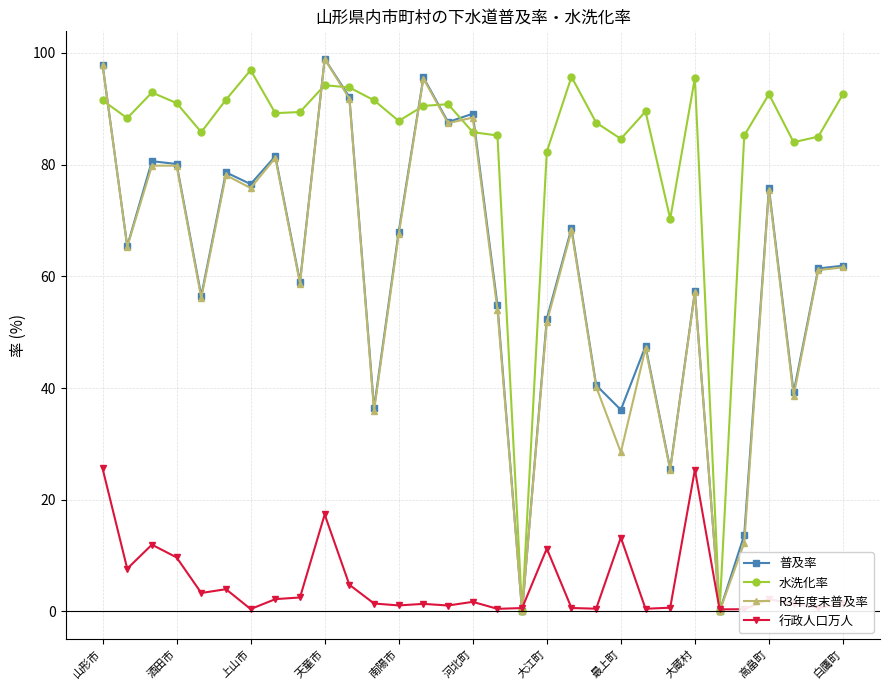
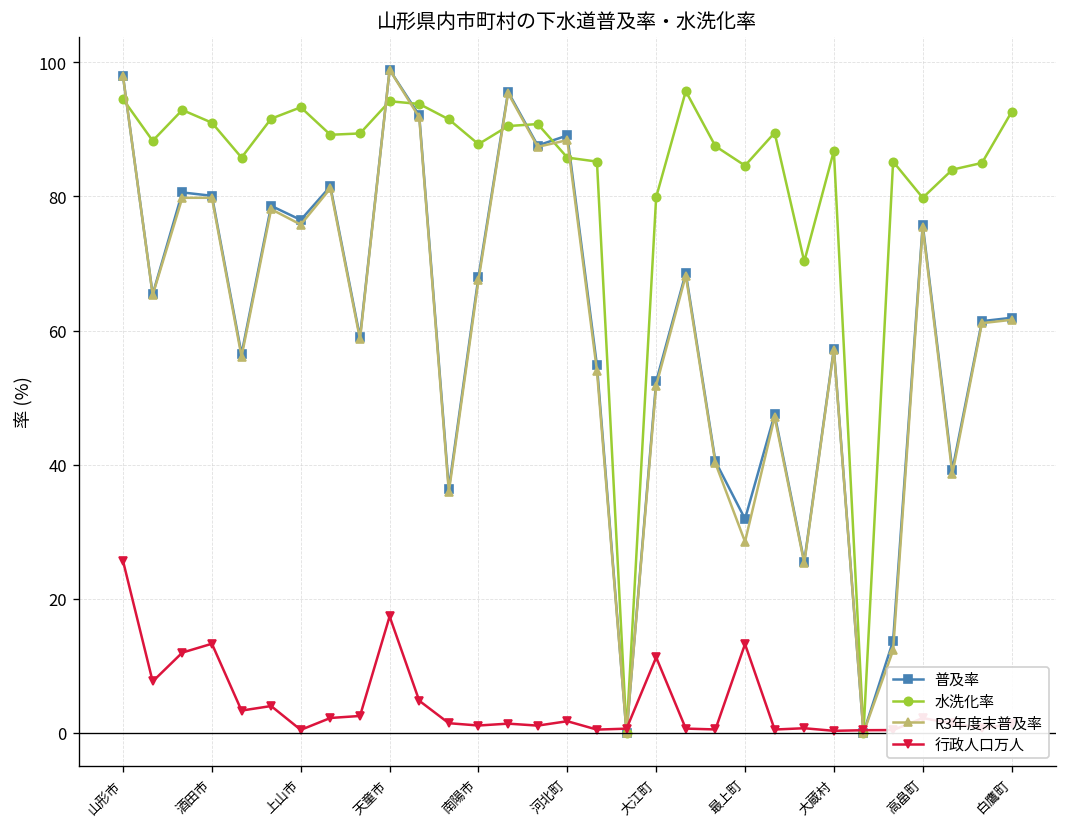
  {
    "普及率": {
      "上山市": 77,
      "南陽市": 68,
      "河北町": 89,
      "大江町": 52,
-     "最上町": 36
+     "最上町": 32
    },
    "水洗化率": {
-     "山形市": 92,
+     "山形市": 95,
      "酒田市": 91,
-     "上山市": 97,
+     "上山市": 93,
      "天童市": 94,
      "南陽市": 88,
      "河北町": 86,
-     "大江町": 82,
+     "大江町": 80,
      "最上町": 85,
-     "大蔵村": 96,
-     "高畠町": 93,
+     "大蔵村": 87,
+     "高畠町": 80,
      "白鷹町": 93
    },
    "R3年度末普及率": {
      "上山市": 76,
      "南陽市": 68,
      "河北町": 88,
      "大江町": 52,
      "最上町": 29
    },
    "行政人口万人": {
      "山形市": 26,
-     "酒田市": 10,
+     "酒田市": 13,
      "上山市": 0,
      "天童市": 17,
      "南陽市": 1,
      "河北町": 2,
      "大江町": 11,
      "最上町": 13,
-     "大蔵村": 25
+     "大蔵村": 0
    }
  }
